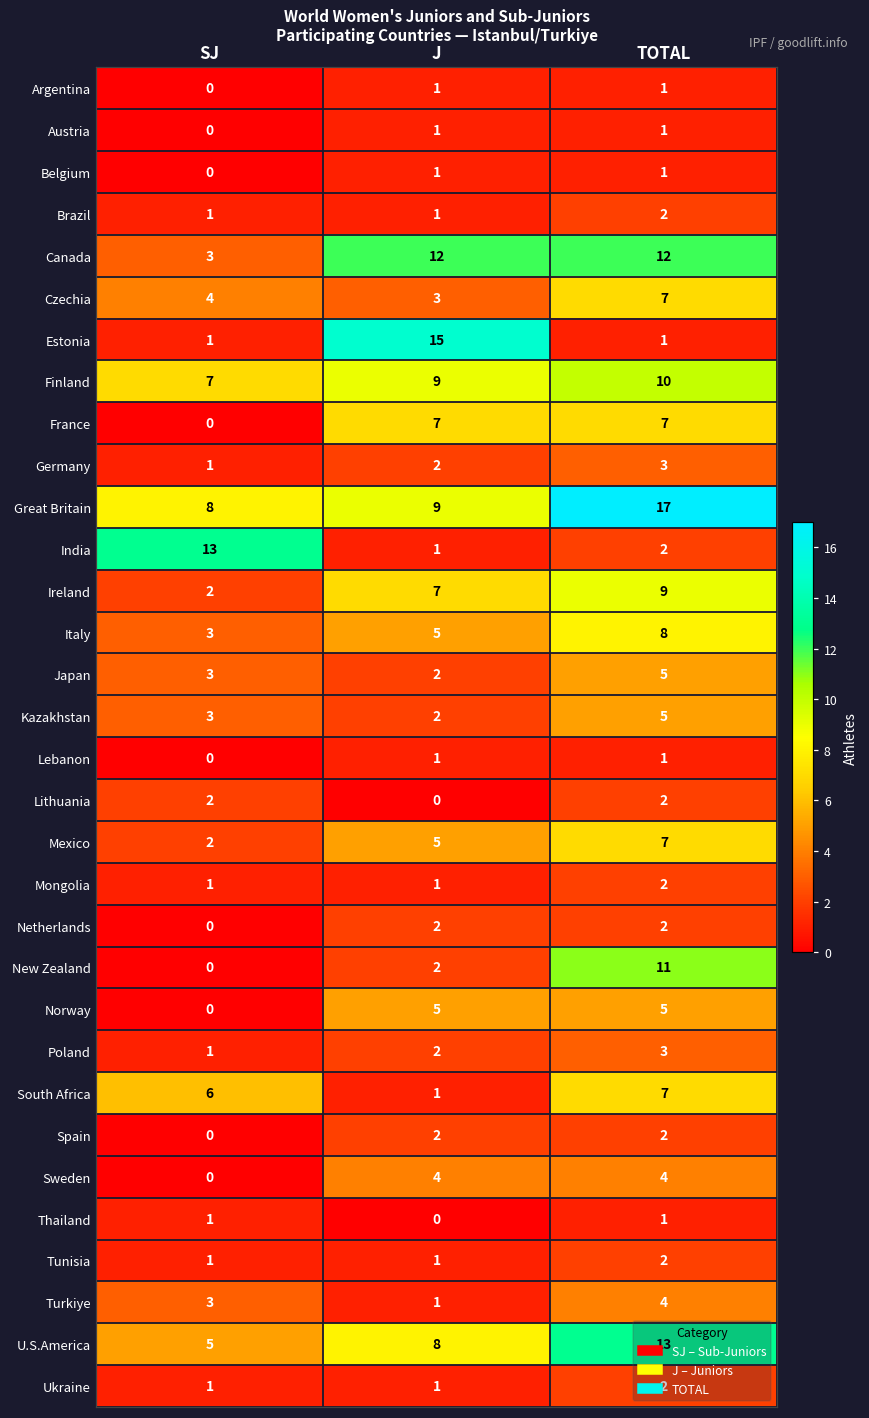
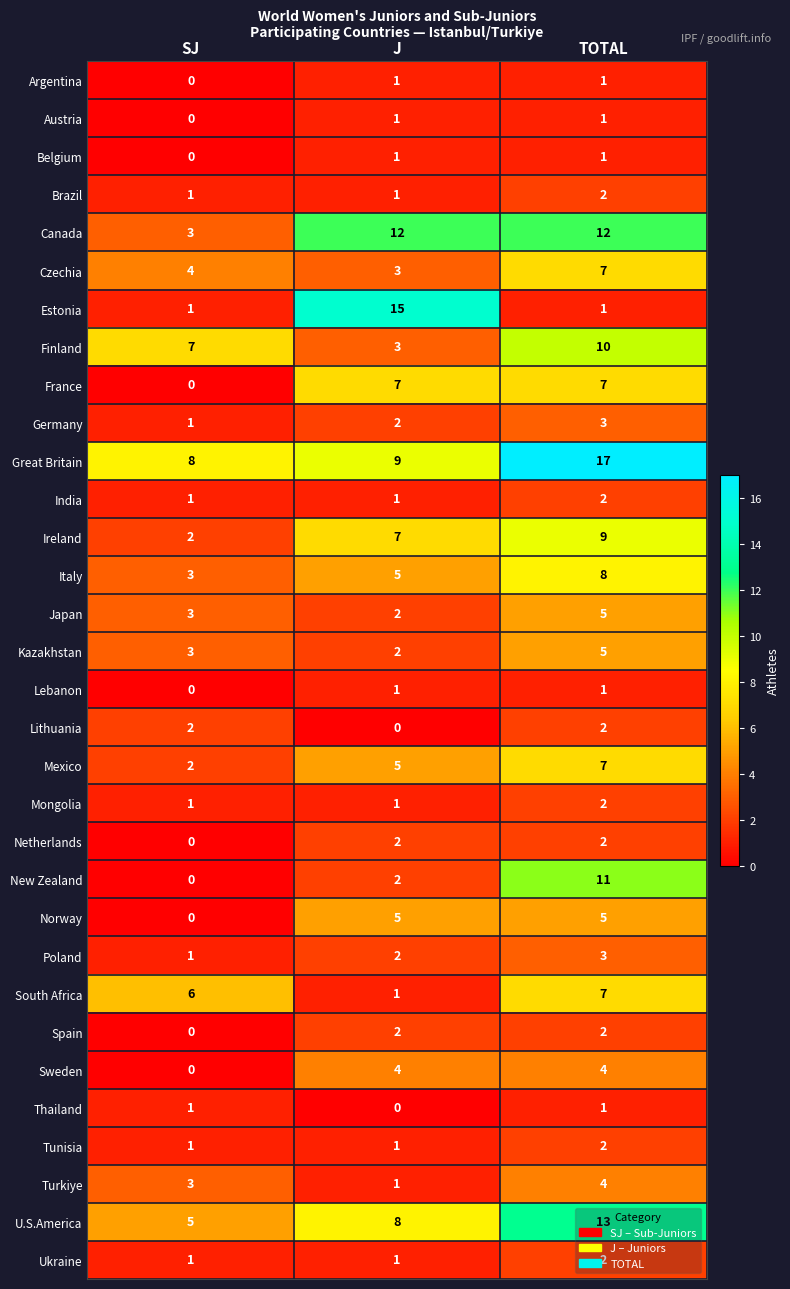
  {
    "Argentina": {
      "SJ": 0,
      "J": 1,
      "TOTAL": 1
    },
    "Austria": {
      "SJ": 0,
      "J": 1,
      "TOTAL": 1
    },
    "Belgium": {
      "SJ": 0,
      "J": 1,
      "TOTAL": 1
    },
    "Brazil": {
      "SJ": 1,
      "J": 1,
      "TOTAL": 2
    },
    "Canada": {
      "SJ": 3,
      "J": 12,
      "TOTAL": 12
    },
    "Czechia": {
      "SJ": 4,
      "J": 3,
      "TOTAL": 7
    },
    "Estonia": {
      "SJ": 1,
      "J": 15,
      "TOTAL": 1
    },
    "Finland": {
      "SJ": 7,
-     "J": 9,
+     "J": 3,
      "TOTAL": 10
    },
    "France": {
      "SJ": 0,
      "J": 7,
      "TOTAL": 7
    },
    "Germany": {
      "SJ": 1,
      "J": 2,
      "TOTAL": 3
    },
    "Great Britain": {
      "SJ": 8,
      "J": 9,
      "TOTAL": 17
    },
    "India": {
-     "SJ": 13,
+     "SJ": 1,
      "J": 1,
      "TOTAL": 2
    },
    "Ireland": {
      "SJ": 2,
      "J": 7,
      "TOTAL": 9
    },
    "Italy": {
      "SJ": 3,
      "J": 5,
      "TOTAL": 8
    },
    "Japan": {
      "SJ": 3,
      "J": 2,
      "TOTAL": 5
    },
    "Kazakhstan": {
      "SJ": 3,
      "J": 2,
      "TOTAL": 5
    },
    "Lebanon": {
      "SJ": 0,
      "J": 1,
      "TOTAL": 1
    },
    "Lithuania": {
      "SJ": 2,
      "J": 0,
      "TOTAL": 2
    },
    "Mexico": {
      "SJ": 2,
      "J": 5,
      "TOTAL": 7
    },
    "Mongolia": {
      "SJ": 1,
      "J": 1,
      "TOTAL": 2
    },
    "Netherlands": {
      "SJ": 0,
      "J": 2,
      "TOTAL": 2
    },
    "New Zealand": {
      "SJ": 0,
      "J": 2,
      "TOTAL": 11
    },
    "Norway": {
      "SJ": 0,
      "J": 5,
      "TOTAL": 5
    },
    "Poland": {
      "SJ": 1,
      "J": 2,
      "TOTAL": 3
    },
    "South Africa": {
      "SJ": 6,
      "J": 1,
      "TOTAL": 7
    },
    "Spain": {
      "SJ": 0,
      "J": 2,
      "TOTAL": 2
    },
    "Sweden": {
      "SJ": 0,
      "J": 4,
      "TOTAL": 4
    },
    "Thailand": {
      "SJ": 1,
      "J": 0,
      "TOTAL": 1
    },
    "Tunisia": {
      "SJ": 1,
      "J": 1,
      "TOTAL": 2
    },
    "Turkiye": {
      "SJ": 3,
      "J": 1,
      "TOTAL": 4
    },
    "U.S.America": {
      "SJ": 5,
      "J": 8
    },
    "Ukraine": {
      "SJ": 1,
      "J": 1
    }
  }
